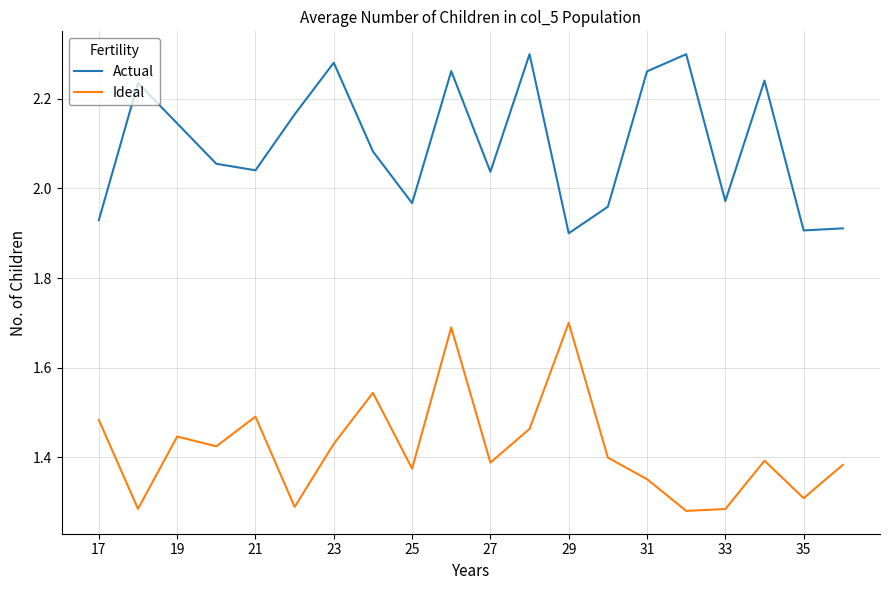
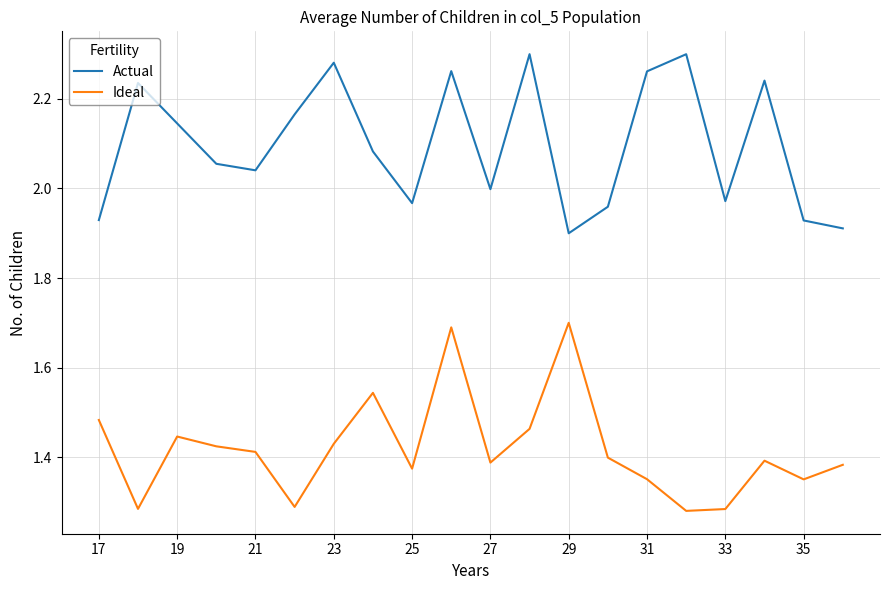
  {
    "Actual": {
      "21": 2.04,
      "23": 2.28,
      "25": 1.97,
-     "27": 2.04,
+     "27": 2.00,
      "29": 1.90,
      "31": 2.26,
      "33": 1.97,
-     "35": 1.91
+     "35": 1.93
    },
    "Ideal": {
-     "21": 1.49,
+     "21": 1.41,
      "23": 1.43,
      "25": 1.37,
      "27": 1.39,
      "29": 1.70,
      "31": 1.35,
      "33": 1.28,
-     "35": 1.31
+     "35": 1.35
    }
  }
